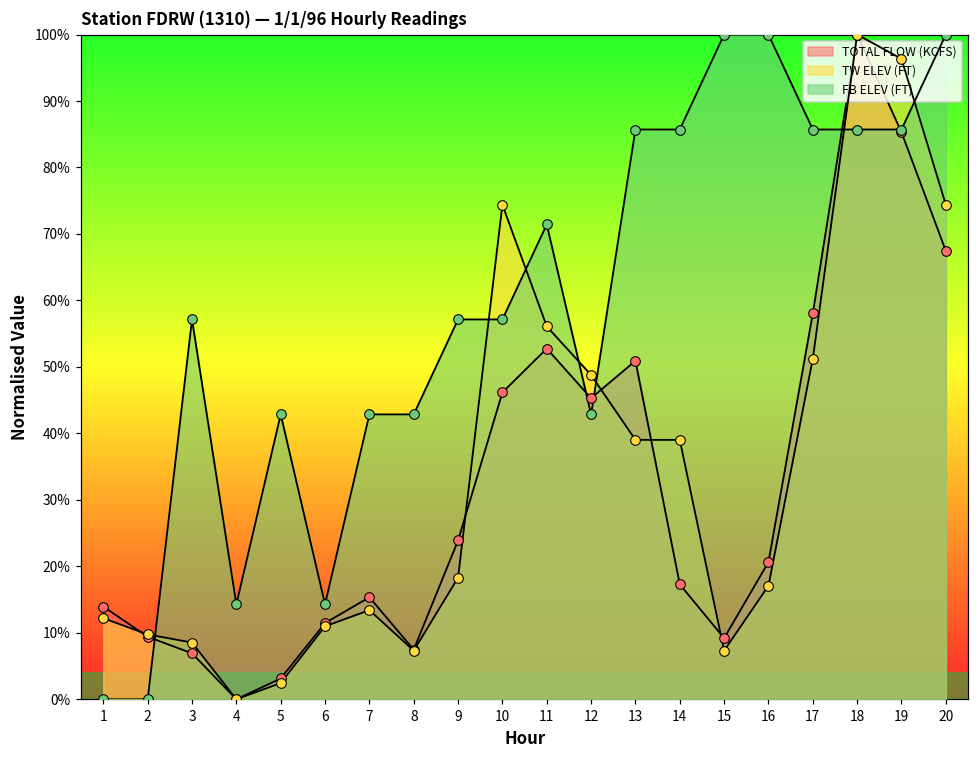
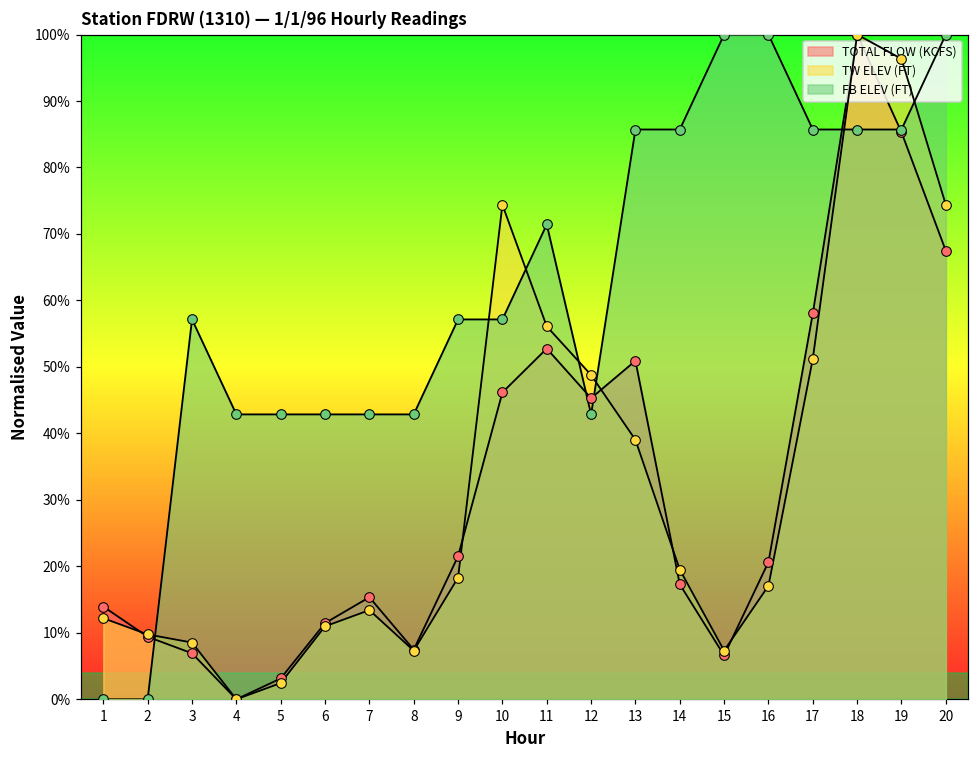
  {
    "TOTAL FLOW (KCFS)": {
      "1": "14%",
      "3": "7%",
      "6": "11%",
      "7": "15%",
-     "9": "24%",
+     "9": "22%",
      "10": "46%",
      "11": "53%",
      "12": "45%",
      "13": "51%",
      "14": "17%",
-     "15": "9%",
+     "15": "7%",
      "16": "21%",
      "17": "58%",
      "20": "67%"
    },
    "TW ELEV (FT)": {
      "1": "12%",
      "3": "9%",
      "6": "11%",
      "7": "13%",
      "9": "18%",
      "10": "74%",
      "11": "56%",
      "12": "49%",
      "13": "39%",
-     "14": "39%",
+     "14": "20%",
      "15": "7%",
      "16": "17%",
      "17": "51%",
      "20": "74%"
    },
    "FB ELEV (FT)": {
      "3": "57%",
-     "4": "14%",
+     "4": "43%",
      "5": "43%",
-     "6": "14%",
+     "6": "43%",
      "7": "43%",
      "8": "43%",
      "9": "57%",
      "10": "57%",
      "11": "71%",
      "12": "43%",
      "13": "86%",
      "14": "86%",
      "15": "100%",
      "16": "100%",
      "17": "86%",
      "18": "86%",
      "20": "100%"
    }
  }
